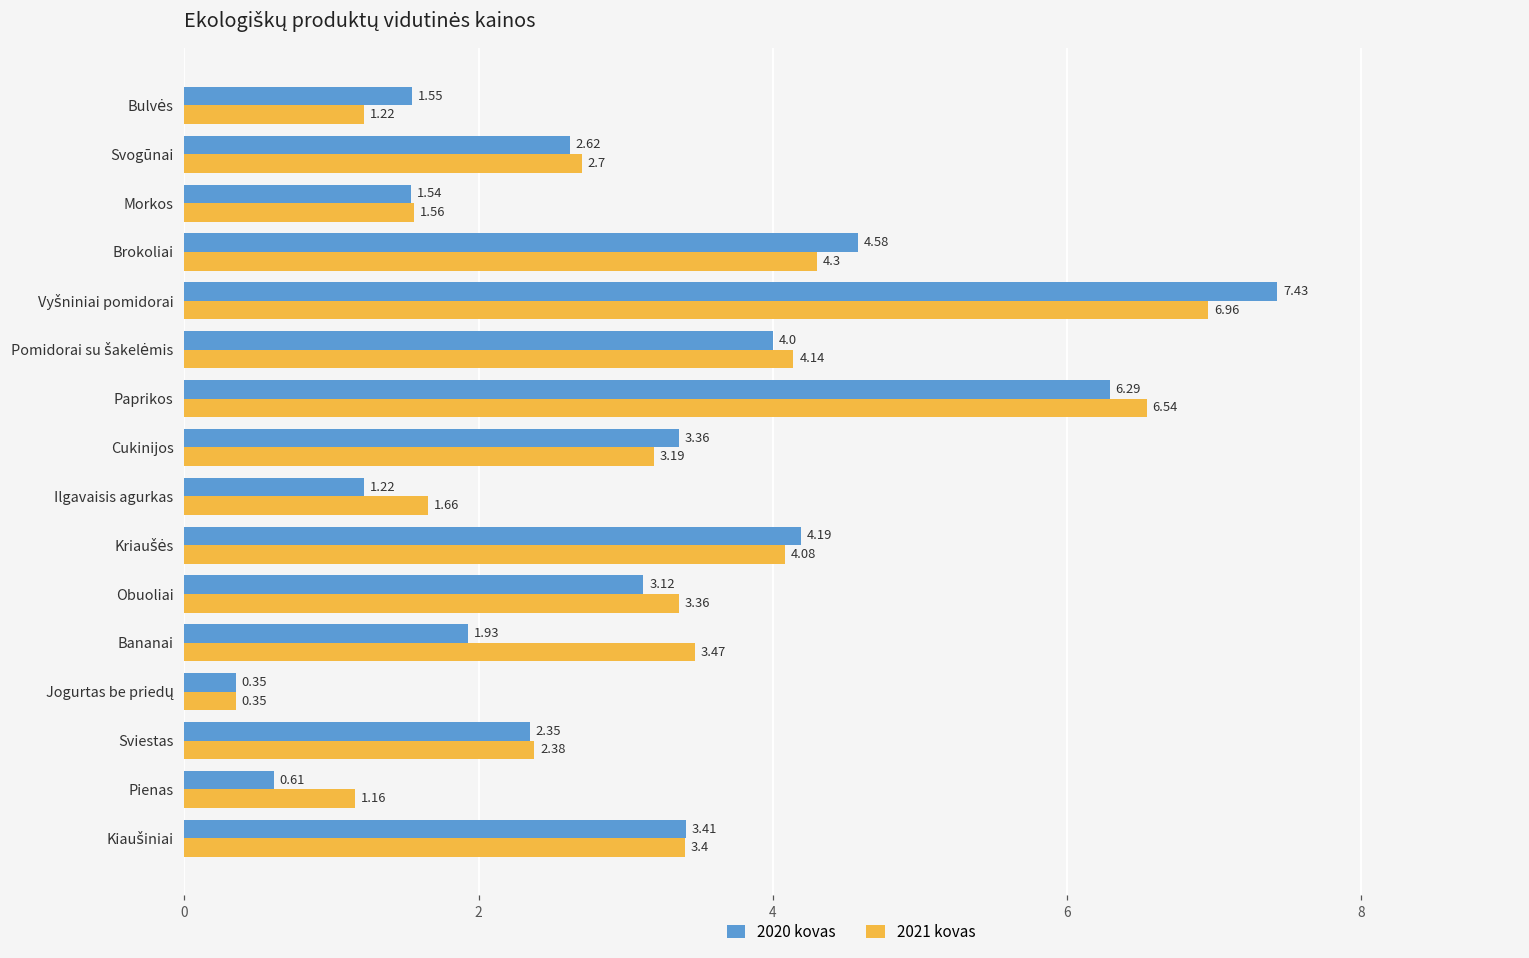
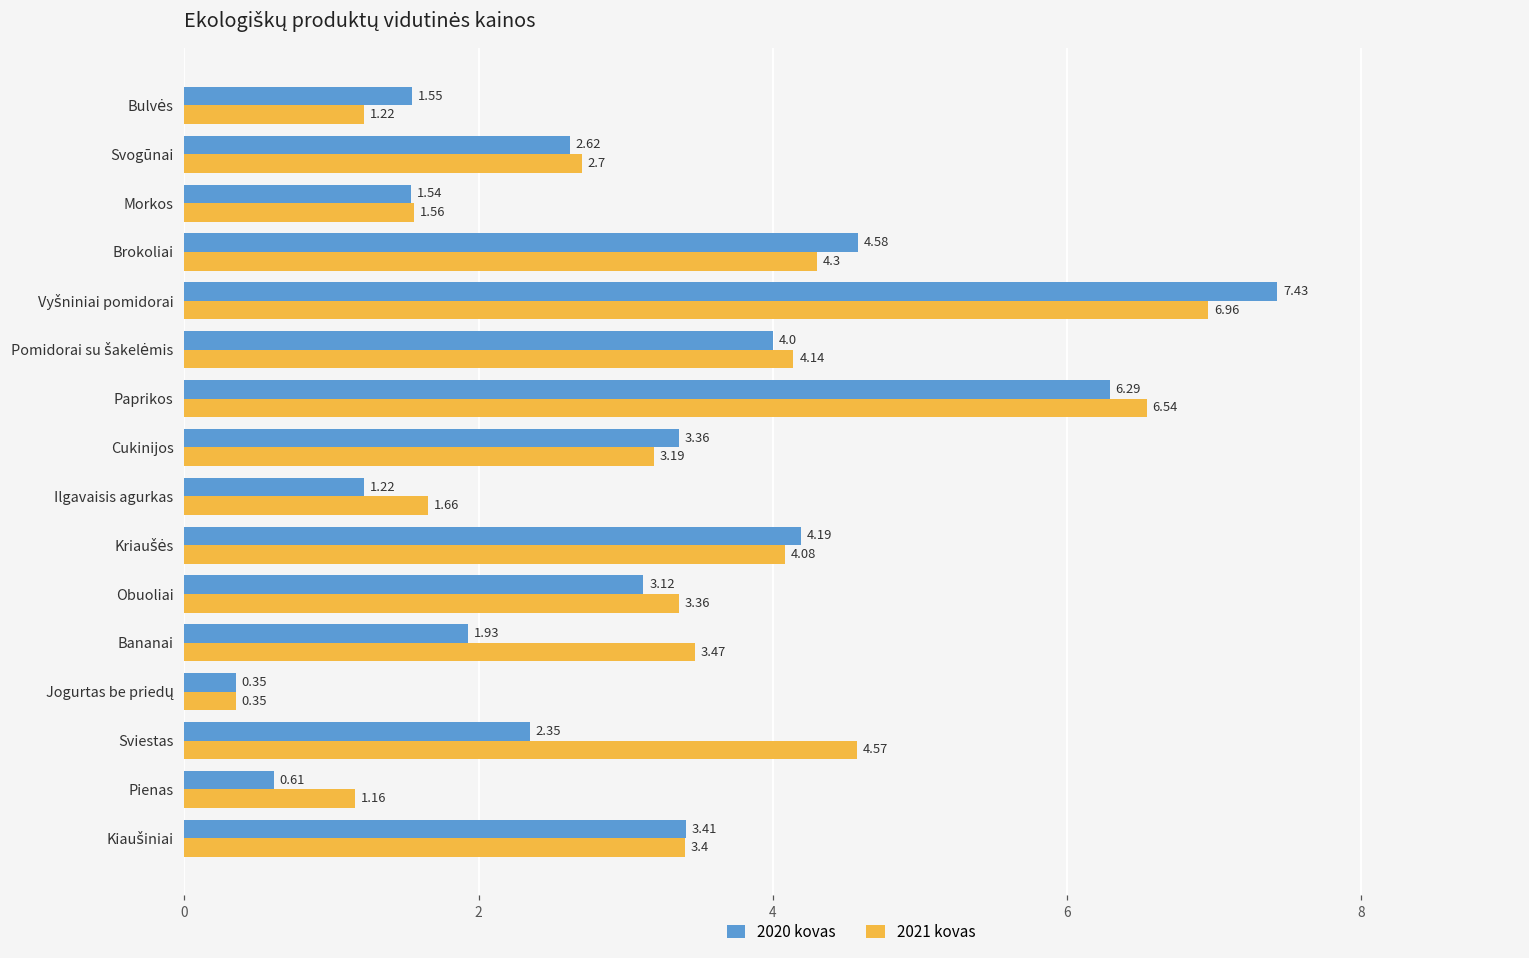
  {
    "2020 kovas": {
      "Bulvės": 1.55,
      "Svogūnai": 2.62,
      "Morkos": 1.54,
      "Brokoliai": 4.58,
      "Vyšniniai pomidorai": 7.43,
      "Pomidorai su šakelėmis": 4.0,
      "Paprikos": 6.29,
      "Cukinijos": 3.36,
      "Ilgavaisis agurkas": 1.22,
      "Kriaušės": 4.19,
      "Obuoliai": 3.12,
      "Bananai": 1.93,
      "Jogurtas be priedų": 0.35,
      "Sviestas": 2.35,
      "Pienas": 0.61,
      "Kiaušiniai": 3.41
    },
    "2021 kovas": {
      "Bulvės": 1.22,
      "Svogūnai": 2.7,
      "Morkos": 1.56,
      "Brokoliai": 4.3,
      "Vyšniniai pomidorai": 6.96,
      "Pomidorai su šakelėmis": 4.14,
      "Paprikos": 6.54,
      "Cukinijos": 3.19,
      "Ilgavaisis agurkas": 1.66,
      "Kriaušės": 4.08,
      "Obuoliai": 3.36,
      "Bananai": 3.47,
      "Jogurtas be priedų": 0.35,
-     "Sviestas": 2.38,
+     "Sviestas": 4.57,
      "Pienas": 1.16,
      "Kiaušiniai": 3.4
    }
  }
